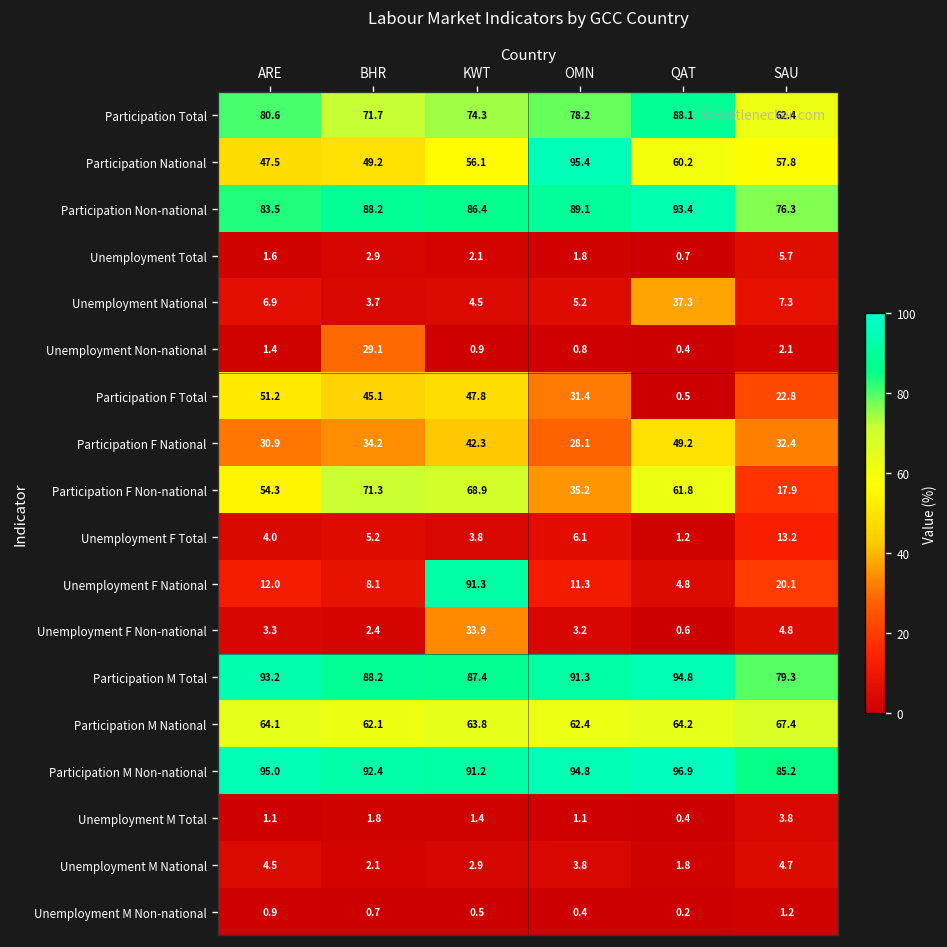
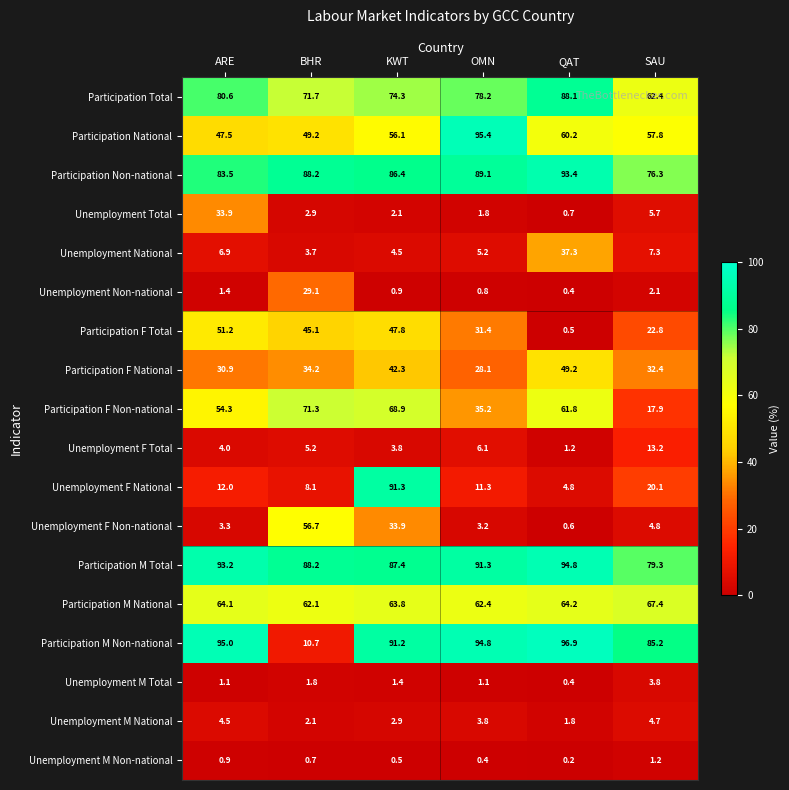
  {
    "Participation Total": {
      "ARE": 80.6,
      "BHR": 71.7,
      "KWT": 74.3,
      "OMN": 78.2,
      "QAT": 88.1
    },
    "Participation National": {
      "ARE": 47.5,
      "BHR": 49.2,
      "KWT": 56.1,
      "OMN": 95.4,
      "QAT": 60.2,
      "SAU": 57.8
    },
    "Participation Non-national": {
      "ARE": 83.5,
      "BHR": 88.2,
      "KWT": 86.4,
      "OMN": 89.1,
      "QAT": 93.4,
      "SAU": 76.3
    },
    "Unemployment Total": {
-     "ARE": 1.6,
+     "ARE": 33.9,
      "BHR": 2.9,
      "KWT": 2.1,
      "OMN": 1.8,
      "QAT": 0.7,
      "SAU": 5.7
    },
    "Unemployment National": {
      "ARE": 6.9,
      "BHR": 3.7,
      "KWT": 4.5,
      "OMN": 5.2,
      "QAT": 37.3,
      "SAU": 7.3
    },
    "Unemployment Non-national": {
      "ARE": 1.4,
      "BHR": 29.1,
      "KWT": 0.9,
      "OMN": 0.8,
      "QAT": 0.4,
      "SAU": 2.1
    },
    "Participation F Total": {
      "ARE": 51.2,
      "BHR": 45.1,
      "KWT": 47.8,
      "OMN": 31.4,
      "QAT": 0.5,
      "SAU": 22.8
    },
    "Participation F National": {
      "ARE": 30.9,
      "BHR": 34.2,
      "KWT": 42.3,
      "OMN": 28.1,
      "QAT": 49.2,
      "SAU": 32.4
    },
    "Participation F Non-national": {
      "ARE": 54.3,
      "BHR": 71.3,
      "KWT": 68.9,
      "OMN": 35.2,
      "QAT": 61.8,
      "SAU": 17.9
    },
    "Unemployment F Total": {
      "ARE": 4.0,
      "BHR": 5.2,
      "KWT": 3.8,
      "OMN": 6.1,
      "QAT": 1.2,
      "SAU": 13.2
    },
    "Unemployment F National": {
      "ARE": 12.0,
      "BHR": 8.1,
      "KWT": 91.3,
      "OMN": 11.3,
      "QAT": 4.8,
      "SAU": 20.1
    },
    "Unemployment F Non-national": {
      "ARE": 3.3,
-     "BHR": 2.4,
+     "BHR": 56.7,
      "KWT": 33.9,
      "OMN": 3.2,
      "QAT": 0.6,
      "SAU": 4.8
    },
    "Participation M Total": {
      "ARE": 93.2,
      "BHR": 88.2,
      "KWT": 87.4,
      "OMN": 91.3,
      "QAT": 94.8,
      "SAU": 79.3
    },
    "Participation M National": {
      "ARE": 64.1,
      "BHR": 62.1,
      "KWT": 63.8,
      "OMN": 62.4,
      "QAT": 64.2,
      "SAU": 67.4
    },
    "Participation M Non-national": {
      "ARE": 95.0,
-     "BHR": 92.4,
+     "BHR": 10.7,
      "KWT": 91.2,
      "OMN": 94.8,
      "QAT": 96.9,
      "SAU": 85.2
    },
    "Unemployment M Total": {
      "ARE": 1.1,
      "BHR": 1.8,
      "KWT": 1.4,
      "OMN": 1.1,
      "QAT": 0.4,
      "SAU": 3.8
    },
    "Unemployment M National": {
      "ARE": 4.5,
      "BHR": 2.1,
      "KWT": 2.9,
      "OMN": 3.8,
      "QAT": 1.8,
      "SAU": 4.7
    },
    "Unemployment M Non-national": {
      "ARE": 0.9,
      "BHR": 0.7,
      "KWT": 0.5,
      "OMN": 0.4,
      "QAT": 0.2,
      "SAU": 1.2
    }
  }
